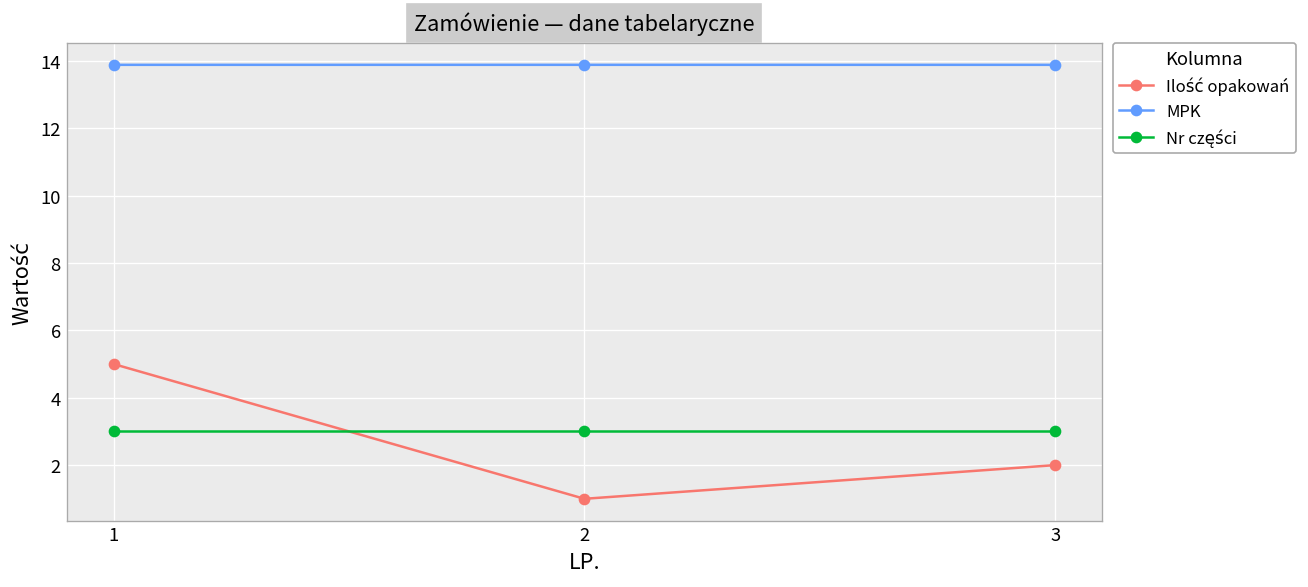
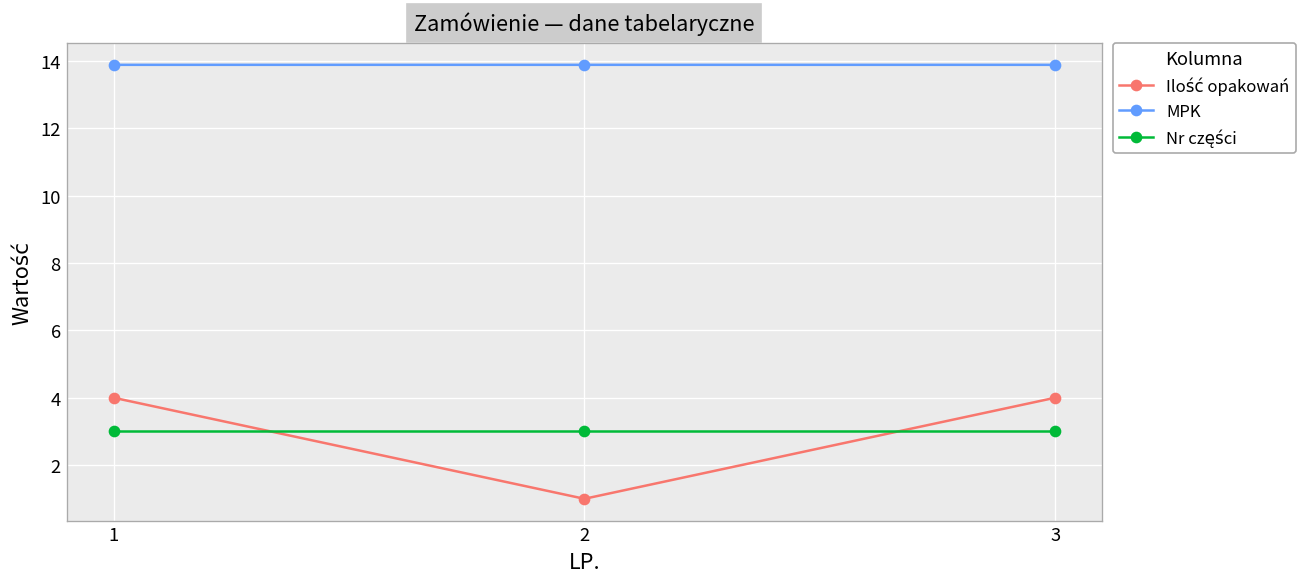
  {
    "Ilość opakowań": {
-     "1": 5,
+     "1": 4,
      "2": 1,
-     "3": 2
+     "3": 4
    },
    "MPK": {
      "1": 13.9,
      "2": 13.9,
      "3": 13.9
    },
    "Nr części": {
      "1": 3,
      "2": 3,
      "3": 3
    }
  }
